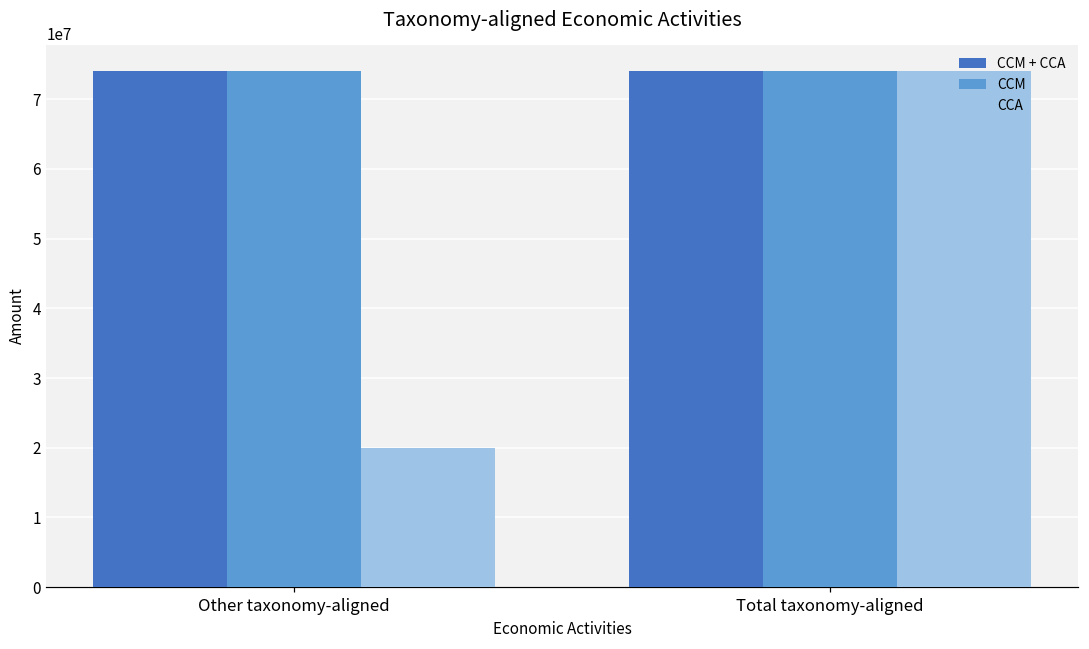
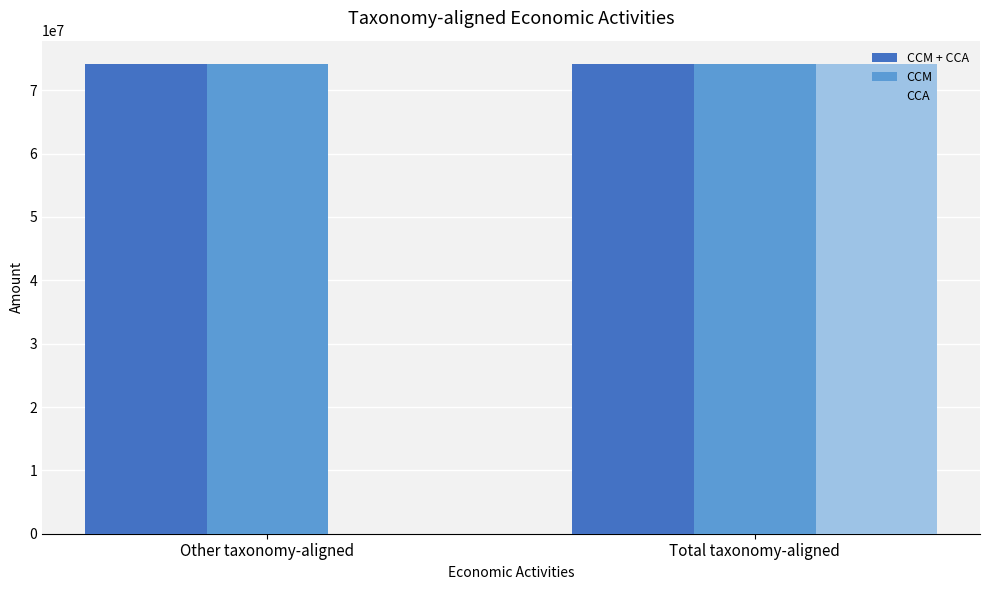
  {
    "CCA": {
-     "Other taxonomy-aligned": 20000000,
+     "Other taxonomy-aligned": 0,
      "Total taxonomy-aligned": 74000000
    }
  }
